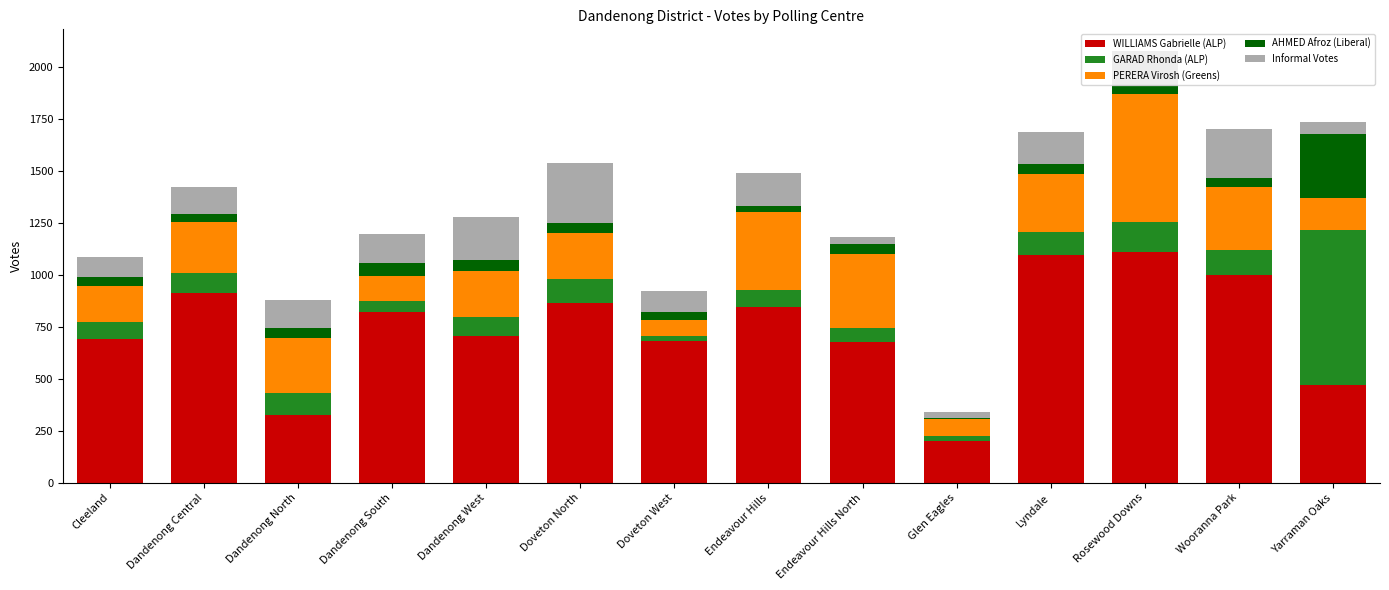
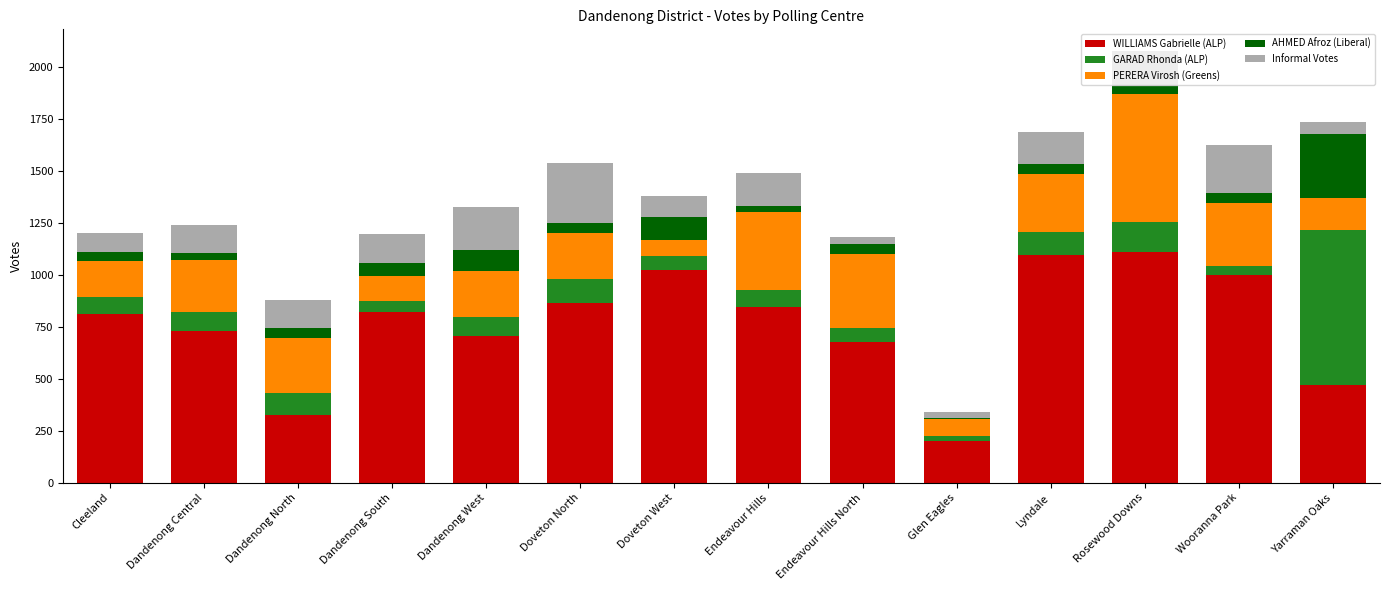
  {
    "WILLIAMS Gabrielle (ALP)": {
-     "Cleeland": 690,
-     "Dandenong Central": 910,
+     "Cleeland": 810,
+     "Dandenong Central": 730,
      "Dandenong North": 330,
      "Dandenong South": 820,
      "Dandenong West": 710,
      "Doveton North": 870,
-     "Doveton West": 680,
+     "Doveton West": 1020,
      "Endeavour Hills": 850,
      "Endeavour Hills North": 680,
      "Glen Eagles": 200,
      "Lyndale": 1100,
      "Rosewood Downs": 1110,
      "Wooranna Park": 1000,
      "Yarraman Oaks": 470
    },
    "GARAD Rhonda (ALP)": {
      "Cleeland": 80,
      "Dandenong Central": 90,
      "Dandenong North": 110,
      "Dandenong South": 50,
      "Dandenong West": 90,
      "Doveton North": 110,
-     "Doveton West": 30,
+     "Doveton West": 70,
      "Endeavour Hills": 80,
      "Endeavour Hills North": 70,
      "Glen Eagles": 20,
      "Lyndale": 110,
      "Rosewood Downs": 140,
-     "Wooranna Park": 120,
+     "Wooranna Park": 40,
      "Yarraman Oaks": 750
    },
    "PERERA Virosh (Greens)": {
      "Cleeland": 170,
      "Dandenong Central": 250,
      "Dandenong North": 270,
      "Dandenong South": 120,
      "Dandenong West": 220,
      "Doveton North": 220,
      "Doveton West": 80,
      "Endeavour Hills": 370,
      "Endeavour Hills North": 350,
      "Glen Eagles": 80,
      "Lyndale": 280,
      "Rosewood Downs": 610,
      "Wooranna Park": 300,
      "Yarraman Oaks": 160
    },
    "AHMED Afroz (Liberal)": {
      "Cleeland": 40,
      "Dandenong Central": 40,
      "Dandenong North": 50,
      "Dandenong South": 60,
-     "Dandenong West": 50,
+     "Dandenong West": 100,
      "Doveton North": 50,
-     "Doveton West": 40,
+     "Doveton West": 110,
      "Endeavour Hills": 30,
      "Endeavour Hills North": 50,
      "Lyndale": 50,
      "Rosewood Downs": 40,
      "Wooranna Park": 50,
      "Yarraman Oaks": 310
    },
    "Informal Votes": {
      "Cleeland": 100,
      "Dandenong Central": 130,
      "Dandenong North": 140,
      "Dandenong South": 140,
      "Dandenong West": 210,
      "Doveton North": 290,
      "Doveton West": 100,
      "Endeavour Hills": 160,
      "Endeavour Hills North": 40,
      "Glen Eagles": 30,
      "Lyndale": 150,
      "Wooranna Park": 230,
      "Yarraman Oaks": 60
    }
  }
